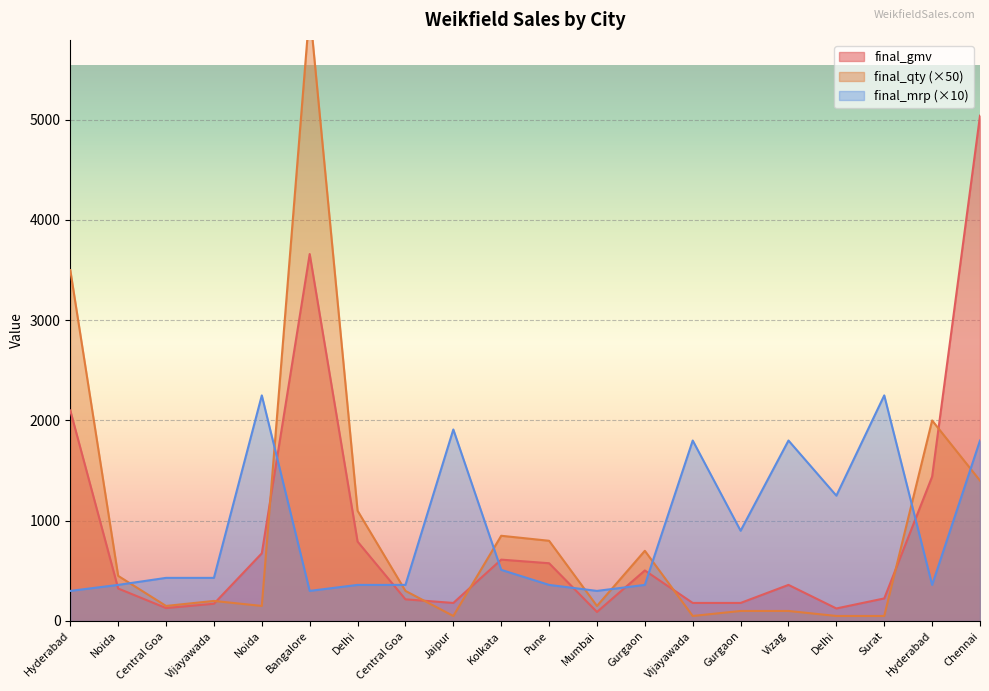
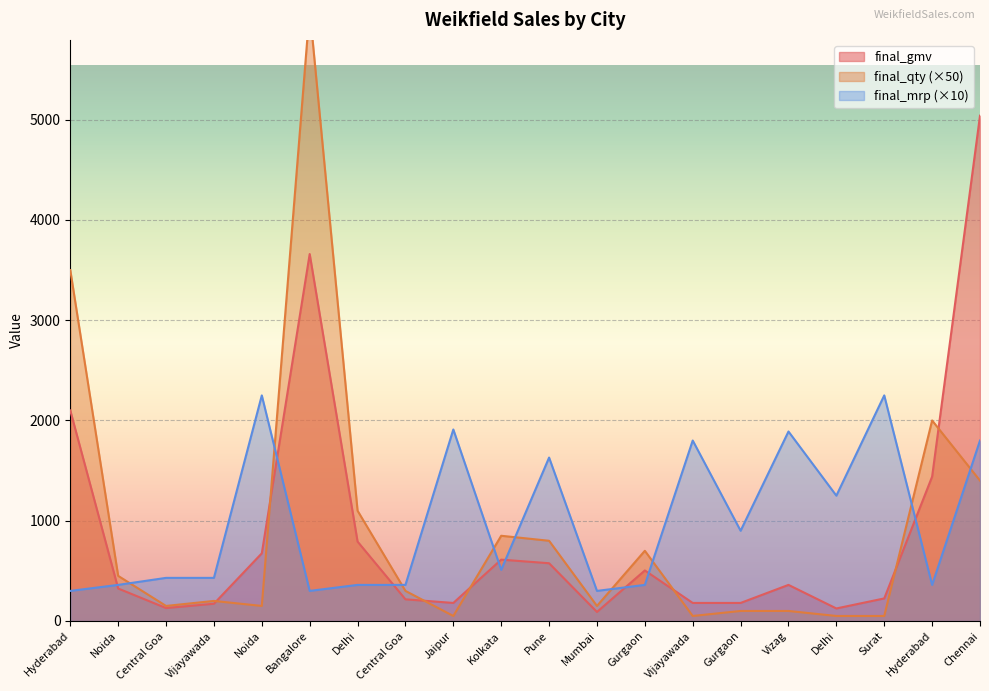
  {
    "final_mrp (×10)": {
      "Bangalore": 300,
      "Jaipur": 1910,
      "Kolkata": 510,
-     "Pune": 360,
+     "Pune": 1630,
      "Mumbai": 300,
-     "Vizag": 1800,
+     "Vizag": 1890,
      "Surat": 2250,
      "Chennai": 1800
    }
  }
